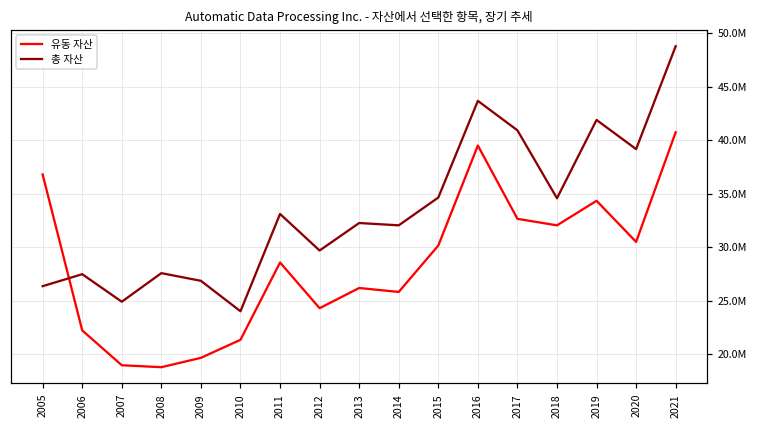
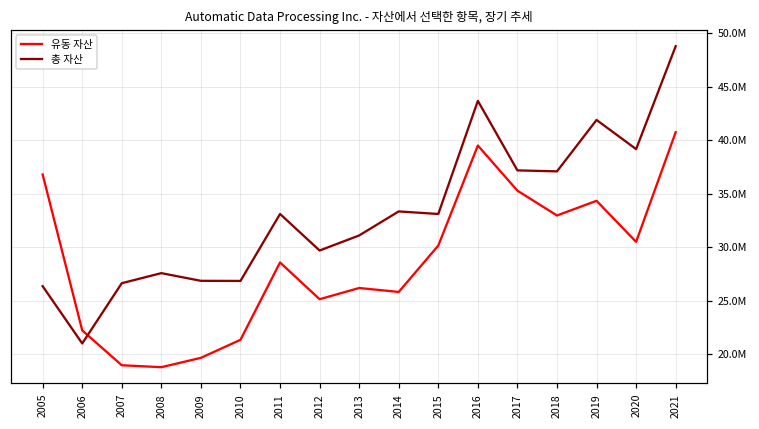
  {
    "유동 자산": {
      "2005": 37000000,
      "2006": 22000000,
      "2007": 19000000,
      "2008": 19000000,
      "2009": 20000000,
      "2010": 21000000,
      "2011": 29000000,
-     "2012": 24000000,
+     "2012": 25000000,
      "2013": 26000000,
      "2014": 26000000,
      "2015": 30000000,
      "2016": 40000000,
-     "2017": 33000000,
-     "2018": 32000000,
+     "2017": 35000000,
+     "2018": 33000000,
      "2019": 34000000,
      "2020": 31000000,
      "2021": 41000000
    },
    "총 자산": {
      "2005": 26000000,
-     "2006": 27000000,
-     "2007": 25000000,
+     "2006": 21000000,
+     "2007": 27000000,
      "2008": 28000000,
      "2009": 27000000,
-     "2010": 24000000,
+     "2010": 27000000,
      "2011": 33000000,
      "2012": 30000000,
-     "2013": 32000000,
-     "2014": 32000000,
-     "2015": 35000000,
+     "2013": 31000000,
+     "2014": 33000000,
+     "2015": 33000000,
      "2016": 44000000,
-     "2017": 41000000,
-     "2018": 35000000,
+     "2017": 37000000,
+     "2018": 37000000,
      "2019": 42000000,
      "2020": 39000000,
      "2021": 49000000
    }
  }
